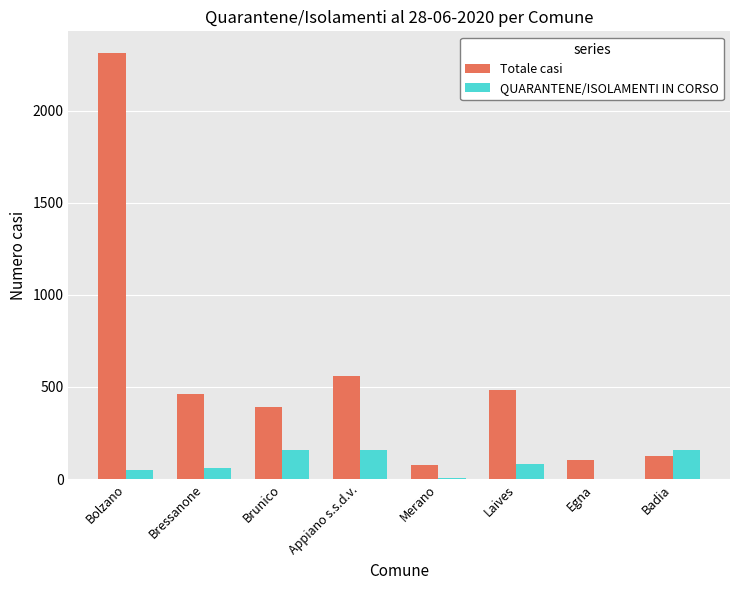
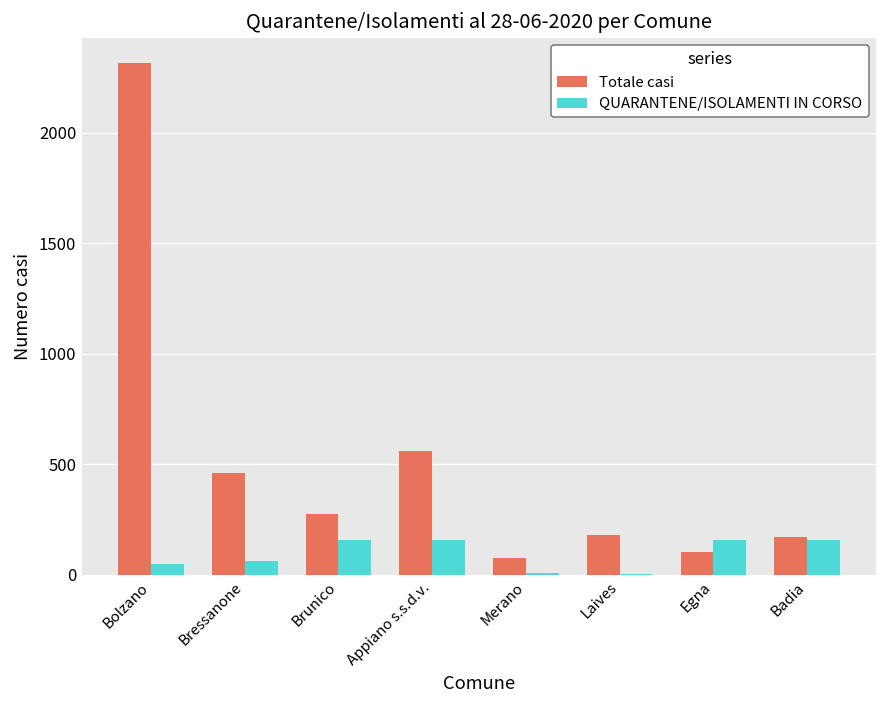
  {
    "Totale casi": {
      "Bolzano": 2310,
      "Bressanone": 460,
-     "Brunico": 390,
+     "Brunico": 280,
      "Appiano s.s.d.v.": 560,
      "Merano": 80,
-     "Laives": 480,
+     "Laives": 180,
      "Egna": 100,
-     "Badia": 130
+     "Badia": 170
    },
    "QUARANTENE/ISOLAMENTI IN CORSO": {
      "Bolzano": 50,
      "Bressanone": 60,
      "Brunico": 160,
      "Appiano s.s.d.v.": 160,
-     "Laives": 80,
-     "Egna": 0,
+     "Laives": 0,
+     "Egna": 160,
      "Badia": 160
    }
  }
